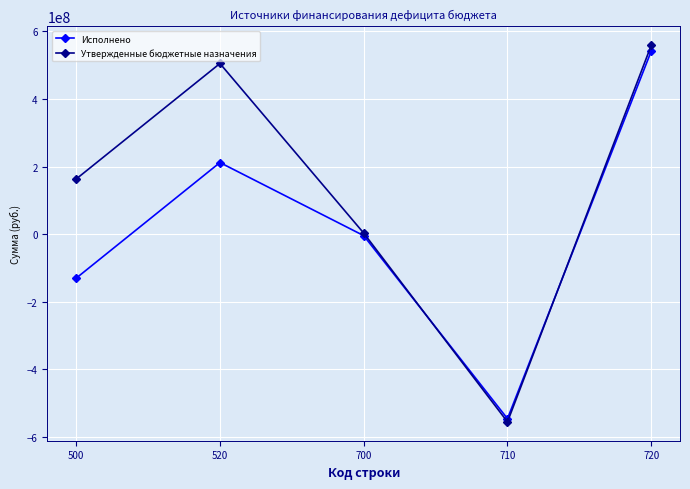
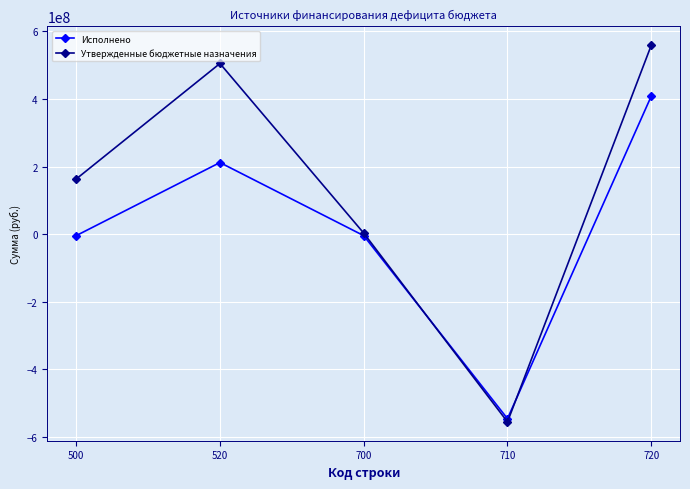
  {
    "Исполнено": {
-     "500": -130000000,
+     "500": 0,
      "520": 210000000,
      "700": 0,
      "710": -550000000,
-     "720": 540000000
+     "720": 410000000
    },
    "Утвержденные бюджетные назначения": {
      "500": 160000000,
      "520": 510000000,
      "700": 0,
      "710": -560000000,
      "720": 560000000
    }
  }
